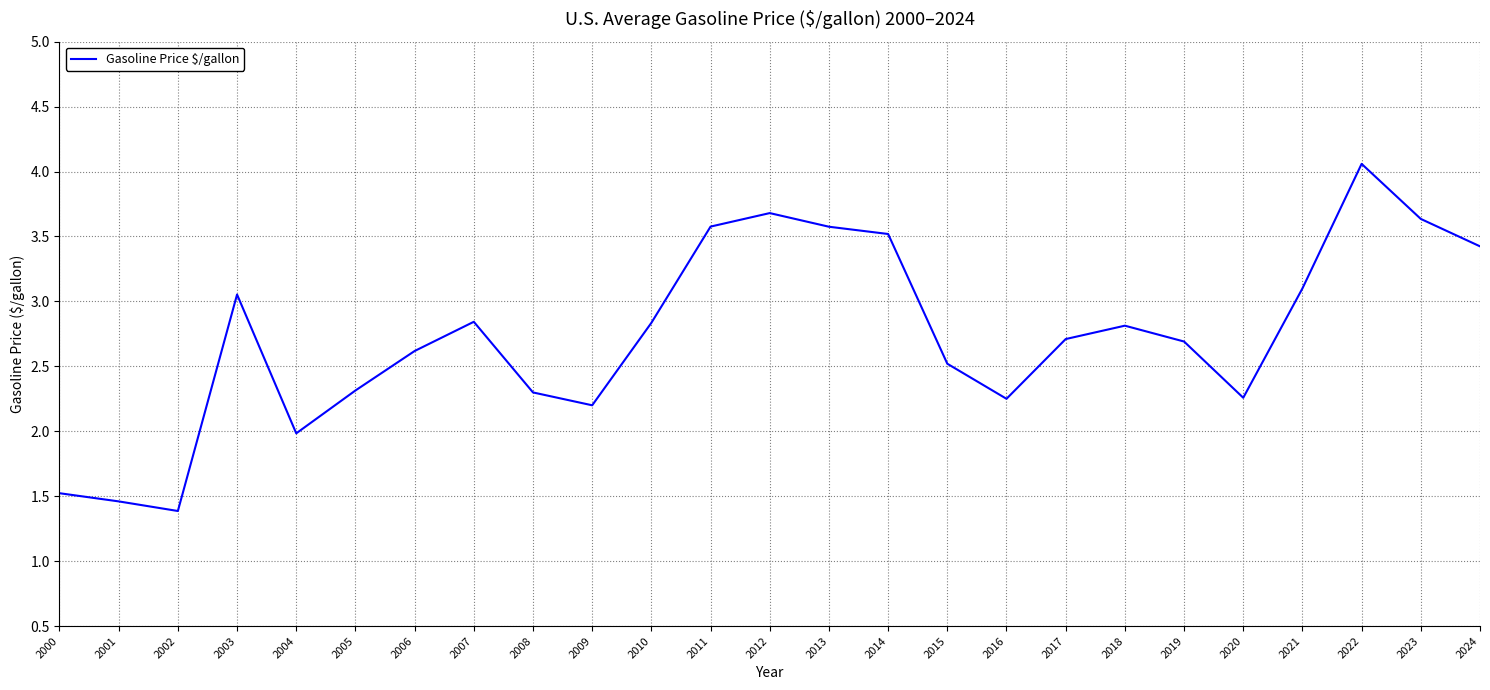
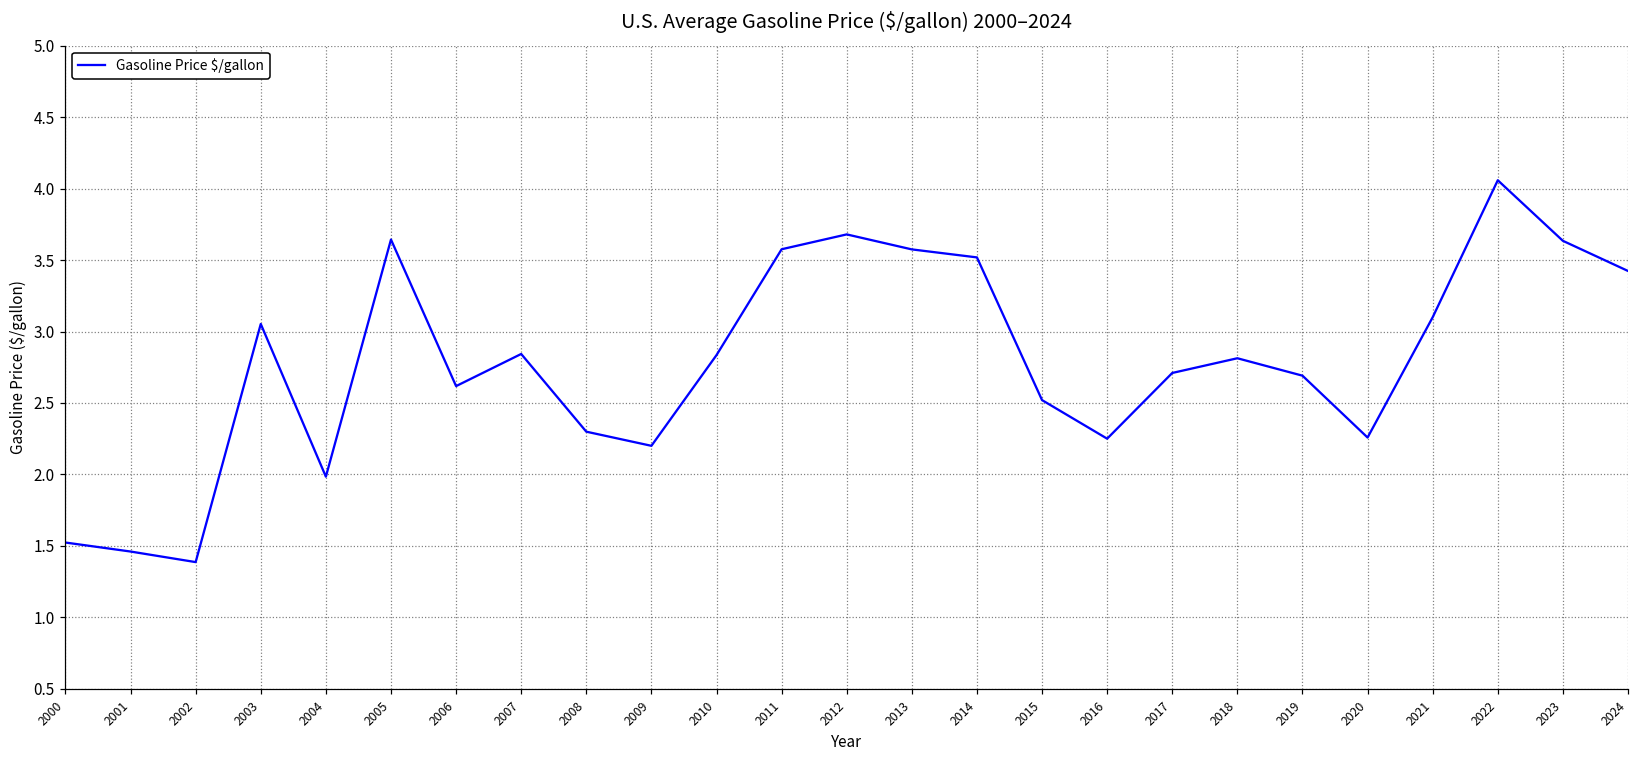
  {
    "2000": 1.52,
    "2001": 1.46,
    "2002": 1.39,
    "2003": 3.05,
    "2004": 1.98,
-   "2005": 2.31,
+   "2005": 3.64,
    "2006": 2.62,
    "2007": 2.84,
    "2008": 2.30,
    "2009": 2.20,
    "2010": 2.84,
    "2011": 3.58,
    "2012": 3.68,
    "2013": 3.58,
    "2014": 3.52,
    "2015": 2.52,
    "2016": 2.25,
    "2017": 2.71,
    "2018": 2.81,
    "2019": 2.69,
    "2020": 2.26,
    "2021": 3.10,
    "2022": 4.06,
    "2023": 3.64,
    "2024": 3.42
  }
